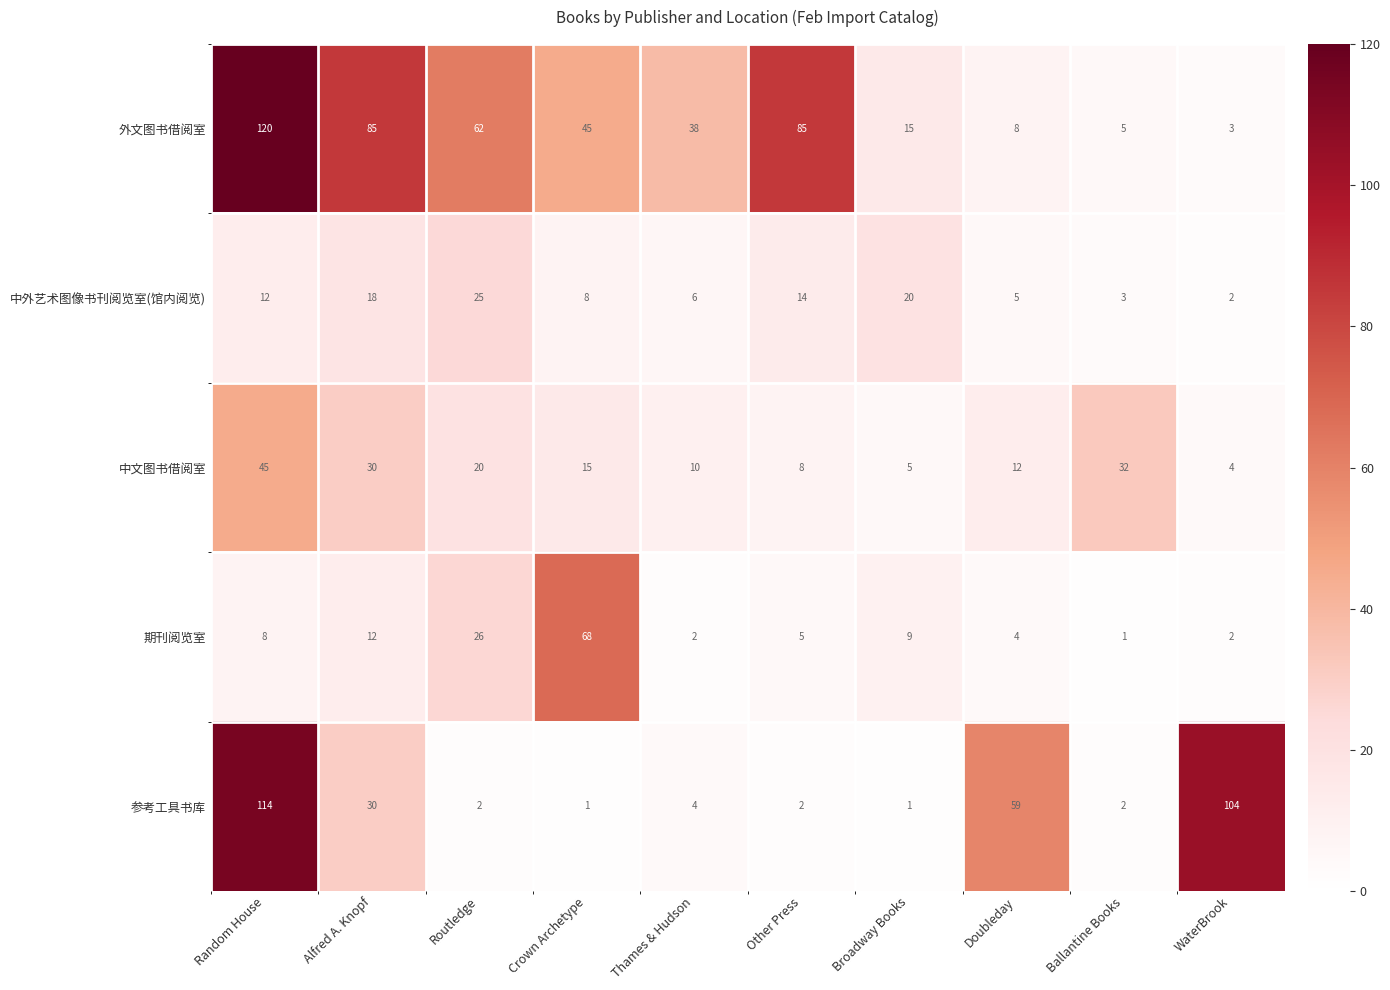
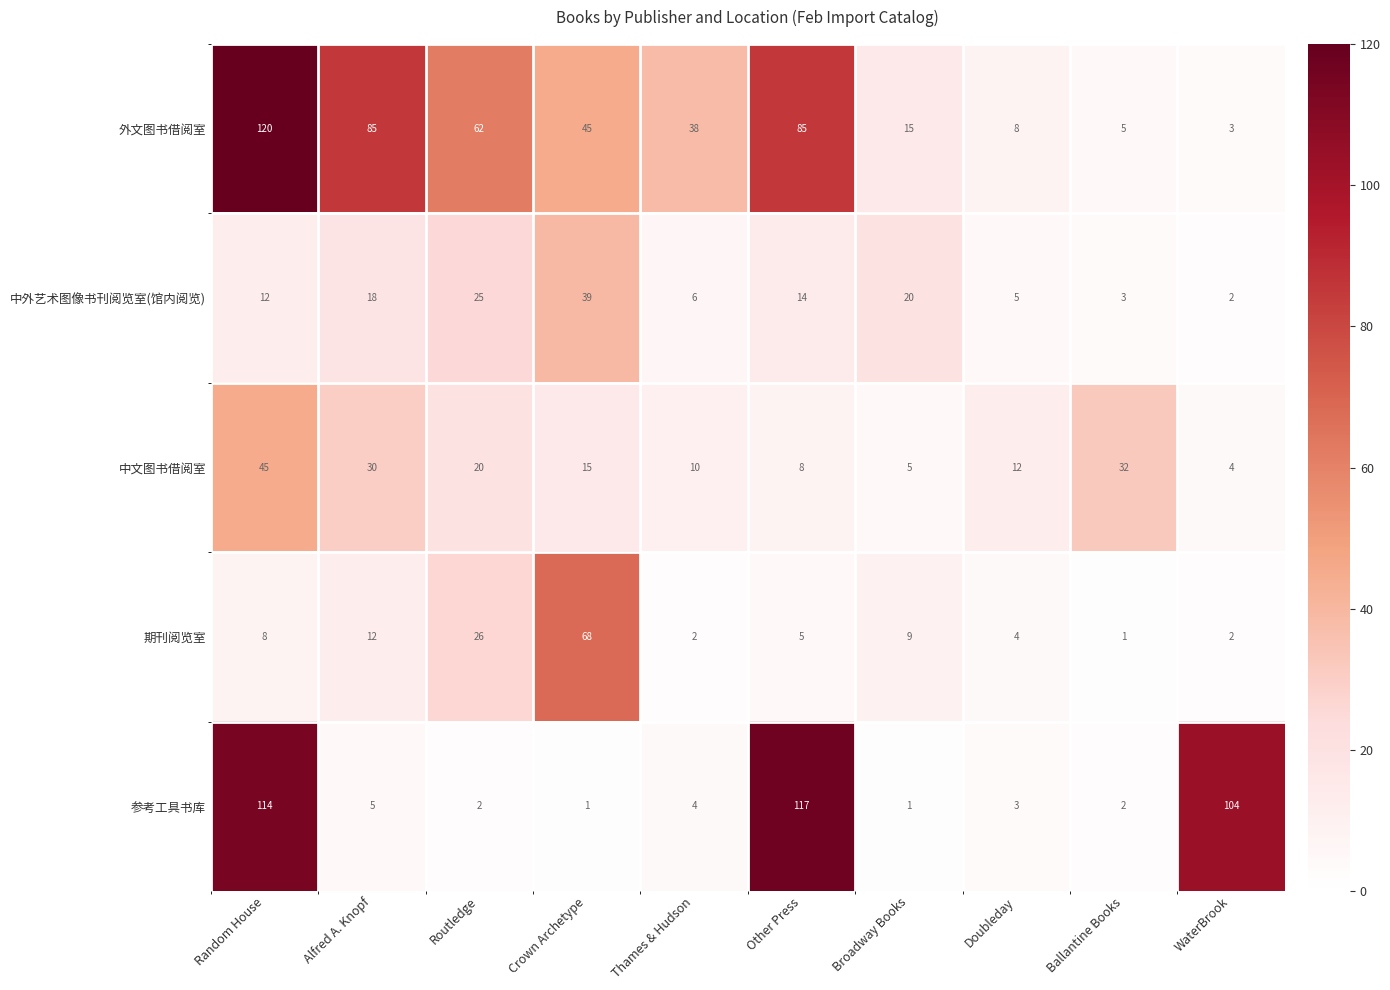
  {
    "外文图书借阅室": {
      "Random House": 120,
      "Alfred A. Knopf": 85,
      "Routledge": 62,
      "Crown Archetype": 45,
      "Thames & Hudson": 38,
      "Other Press": 85,
      "Broadway Books": 15,
      "Doubleday": 8,
      "Ballantine Books": 5,
      "WaterBrook": 3
    },
    "中外艺术图像书刊阅览室(馆内阅览)": {
      "Random House": 12,
      "Alfred A. Knopf": 18,
      "Routledge": 25,
-     "Crown Archetype": 8,
+     "Crown Archetype": 39,
      "Thames & Hudson": 6,
      "Other Press": 14,
      "Broadway Books": 20,
      "Doubleday": 5,
      "Ballantine Books": 3,
      "WaterBrook": 2
    },
    "中文图书借阅室": {
      "Random House": 45,
      "Alfred A. Knopf": 30,
      "Routledge": 20,
      "Crown Archetype": 15,
      "Thames & Hudson": 10,
      "Other Press": 8,
      "Broadway Books": 5,
      "Doubleday": 12,
      "Ballantine Books": 32,
      "WaterBrook": 4
    },
    "期刊阅览室": {
      "Random House": 8,
      "Alfred A. Knopf": 12,
      "Routledge": 26,
      "Crown Archetype": 68,
      "Thames & Hudson": 2,
      "Other Press": 5,
      "Broadway Books": 9,
      "Doubleday": 4,
      "Ballantine Books": 1,
      "WaterBrook": 2
    },
    "参考工具书库": {
      "Random House": 114,
-     "Alfred A. Knopf": 30,
+     "Alfred A. Knopf": 5,
      "Routledge": 2,
      "Crown Archetype": 1,
      "Thames & Hudson": 4,
-     "Other Press": 2,
+     "Other Press": 117,
      "Broadway Books": 1,
-     "Doubleday": 59,
+     "Doubleday": 3,
      "Ballantine Books": 2,
      "WaterBrook": 104
    }
  }
